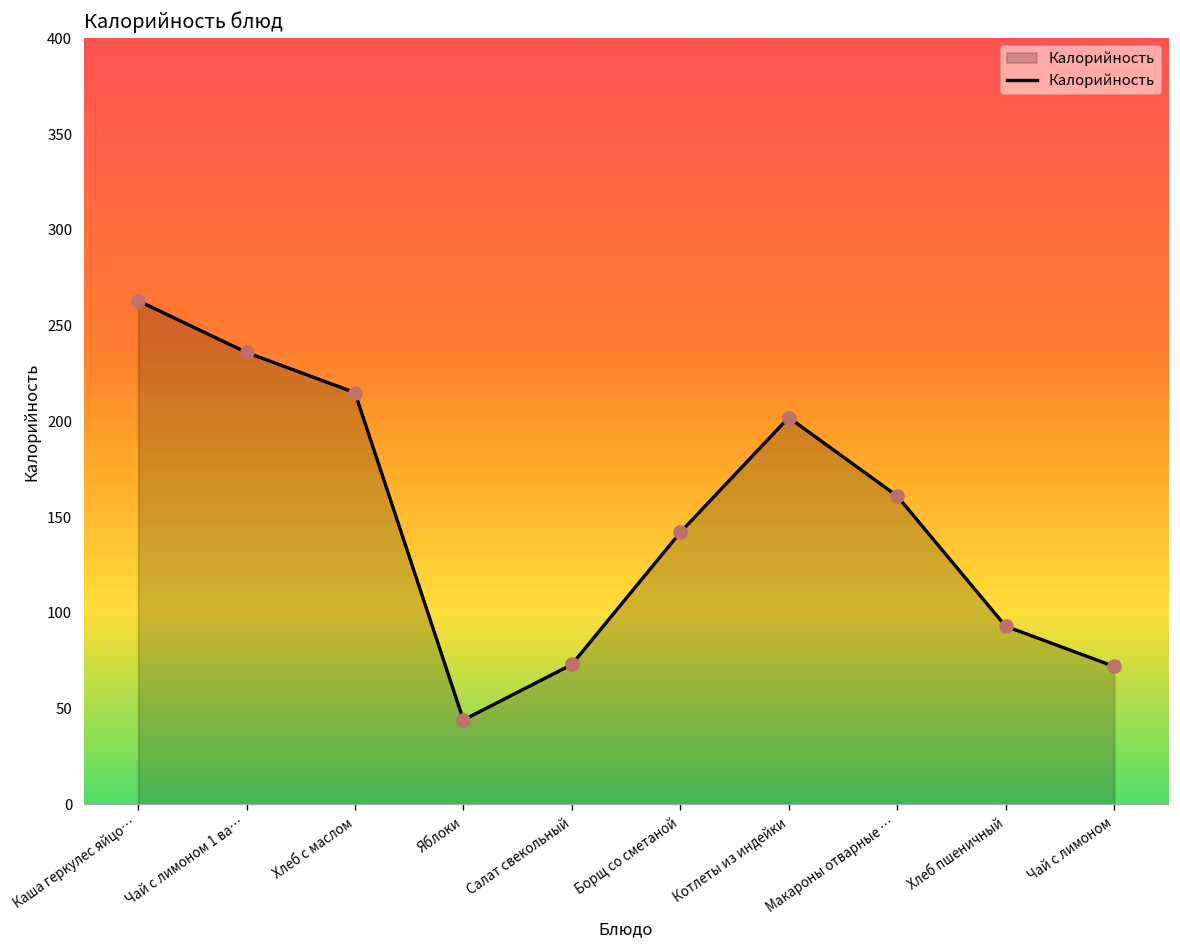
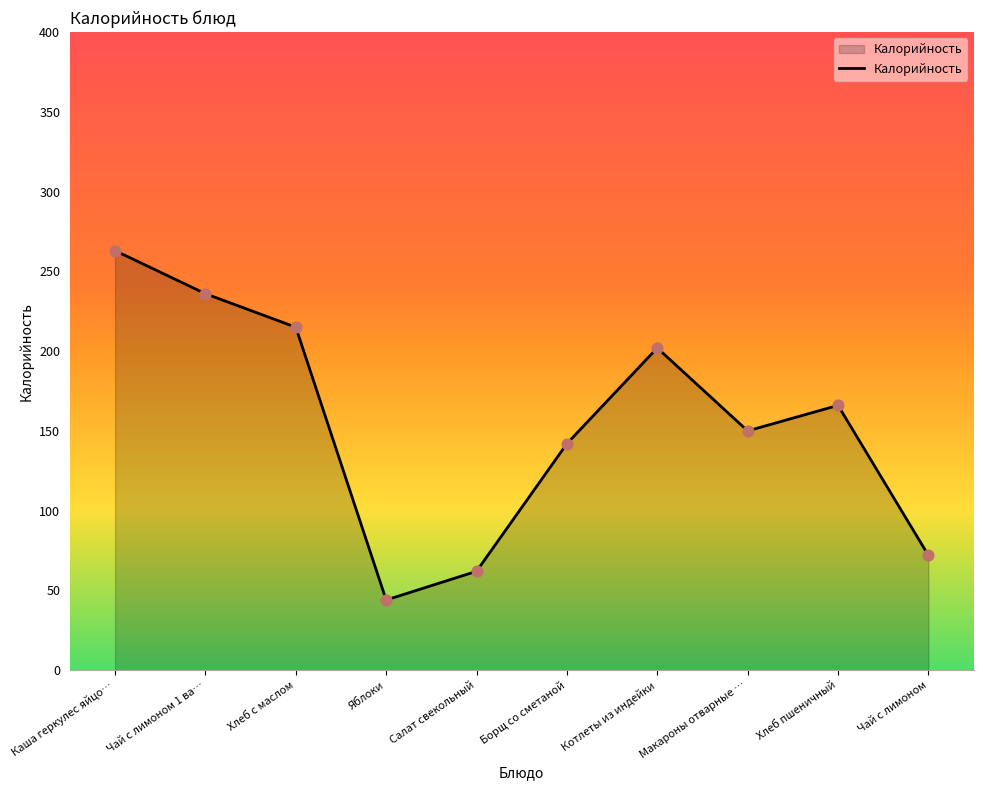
  {
    "Каша геркулес яйцо…": 263,
    "Чай с лимоном 1 ва…": 236,
    "Хлеб с маслом": 215,
    "Яблоки": 44,
-   "Салат свекольный": 73,
+   "Салат свекольный": 62,
    "Борщ со сметаной": 142,
    "Котлеты из индейки": 202,
-   "Макароны отварные …": 161,
-   "Хлеб пшеничный": 93,
+   "Макароны отварные …": 150,
+   "Хлеб пшеничный": 166,
    "Чай с лимоном": 72
  }
